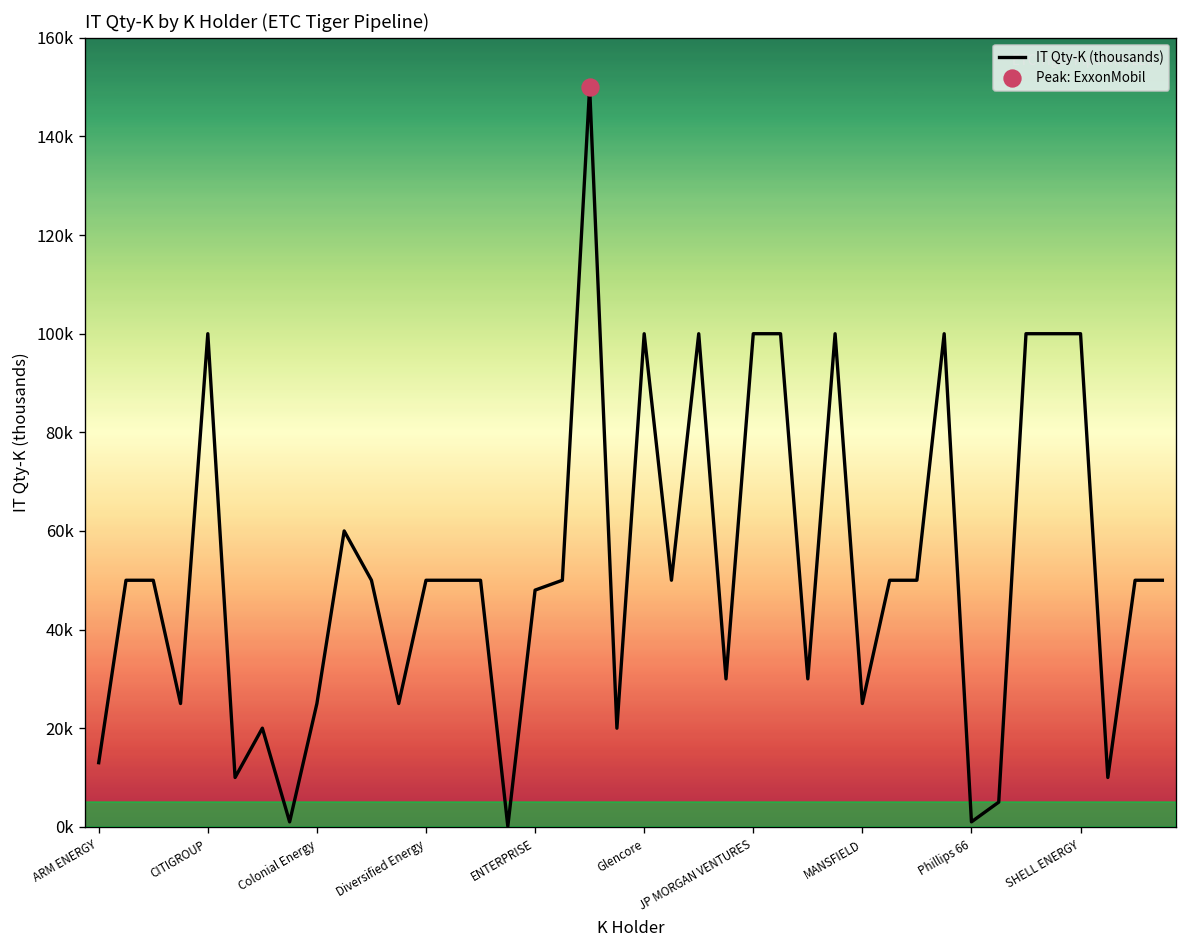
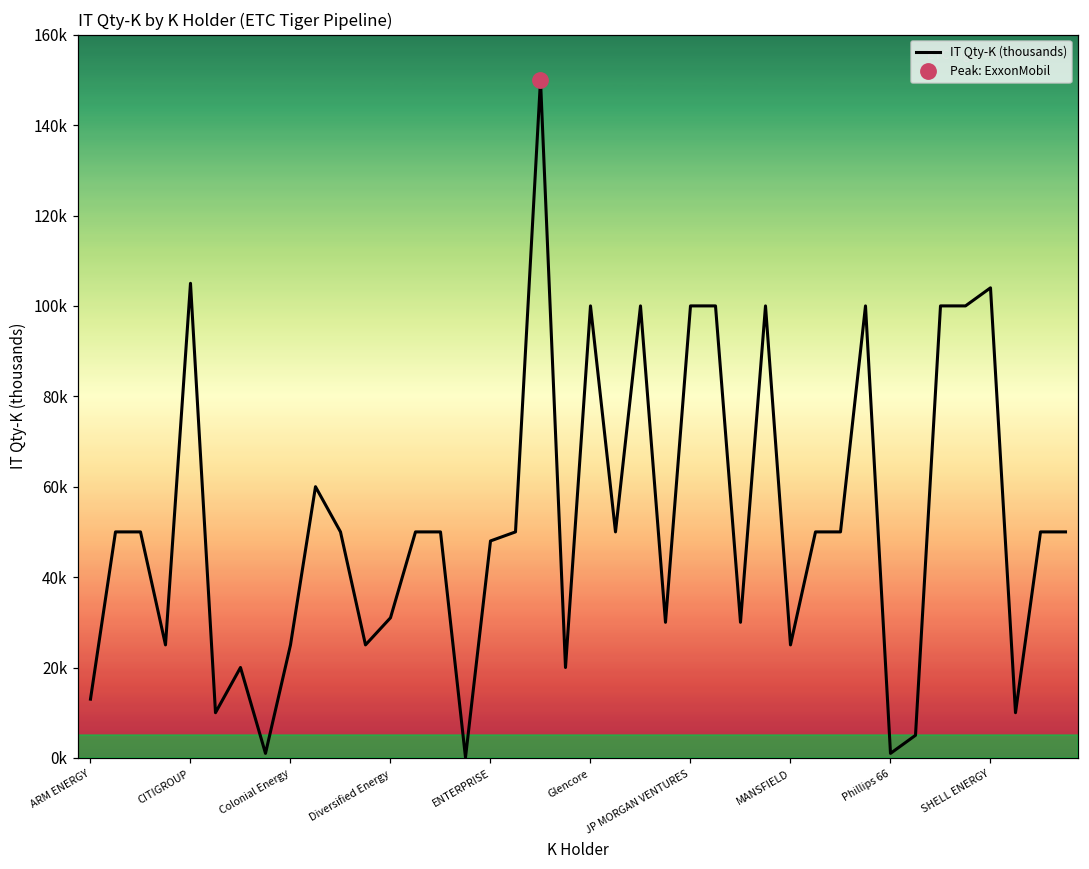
  {
    "IT Qty-K (thousands)": {
      "ARM ENERGY": 13000,
-     "CITIGROUP": 100000,
+     "CITIGROUP": 105000,
      "Colonial Energy": 25000,
-     "Diversified Energy": 50000,
+     "Diversified Energy": 31000,
      "ENTERPRISE": 48000,
      "Glencore": 100000,
      "JP MORGAN VENTURES": 100000,
      "MANSFIELD": 25000,
-     "SHELL ENERGY": 100000
+     "SHELL ENERGY": 104000
    }
  }
